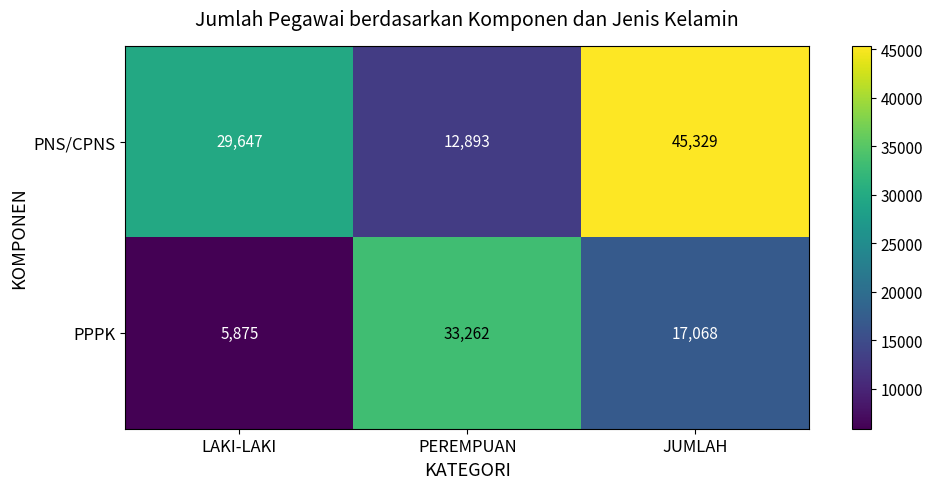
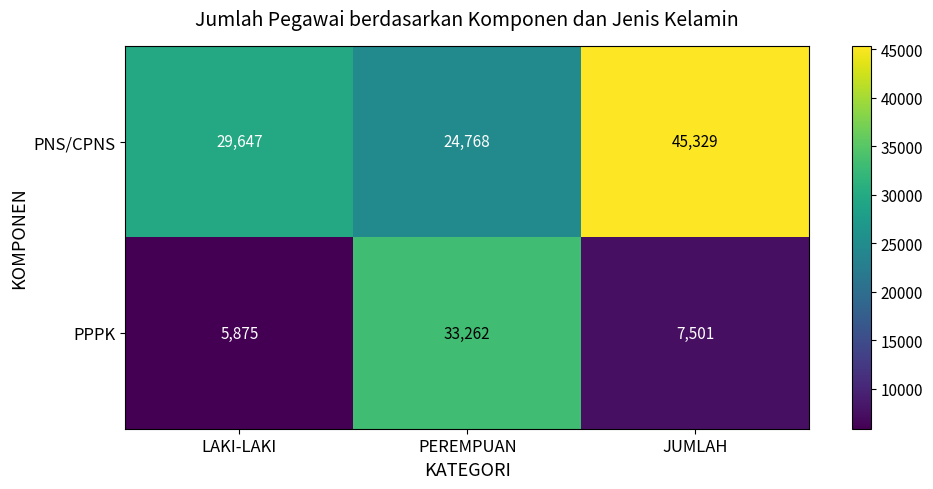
  {
    "PNS/CPNS": {
      "LAKI-LAKI": "29,647",
-     "PEREMPUAN": "12,893",
+     "PEREMPUAN": "24,768",
      "JUMLAH": "45,329"
    },
    "PPPK": {
      "LAKI-LAKI": "5,875",
      "PEREMPUAN": "33,262",
-     "JUMLAH": "17,068"
+     "JUMLAH": "7,501"
    }
  }
